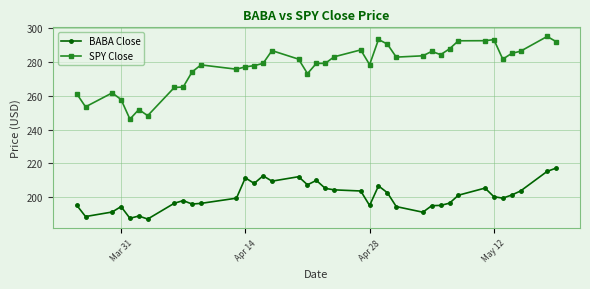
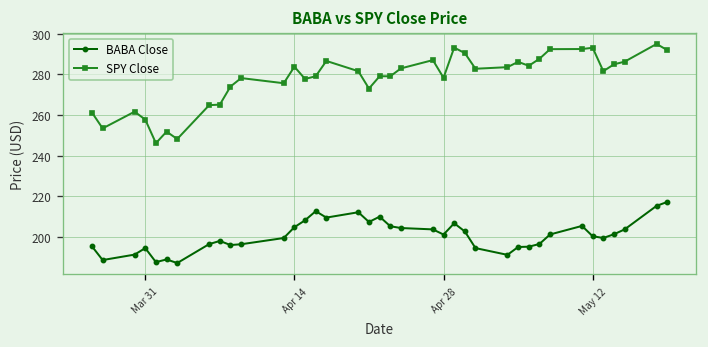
  {
    "BABA Close": {
      "Mar 31": 194,
-     "Apr 14": 211,
-     "Apr 28": 195,
+     "Apr 14": 205,
+     "Apr 28": 201,
      "May 12": 200
    },
    "SPY Close": {
      "Mar 31": 258,
-     "Apr 14": 277,
+     "Apr 14": 284,
      "Apr 28": 278,
      "May 12": 293
    }
  }
